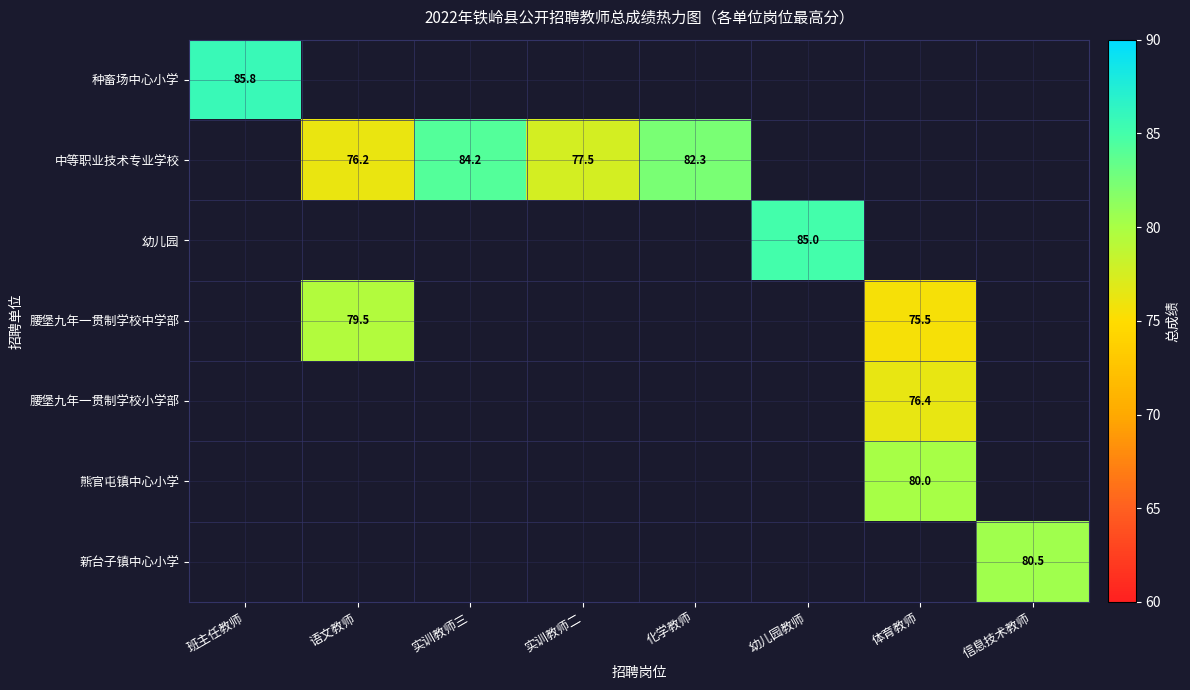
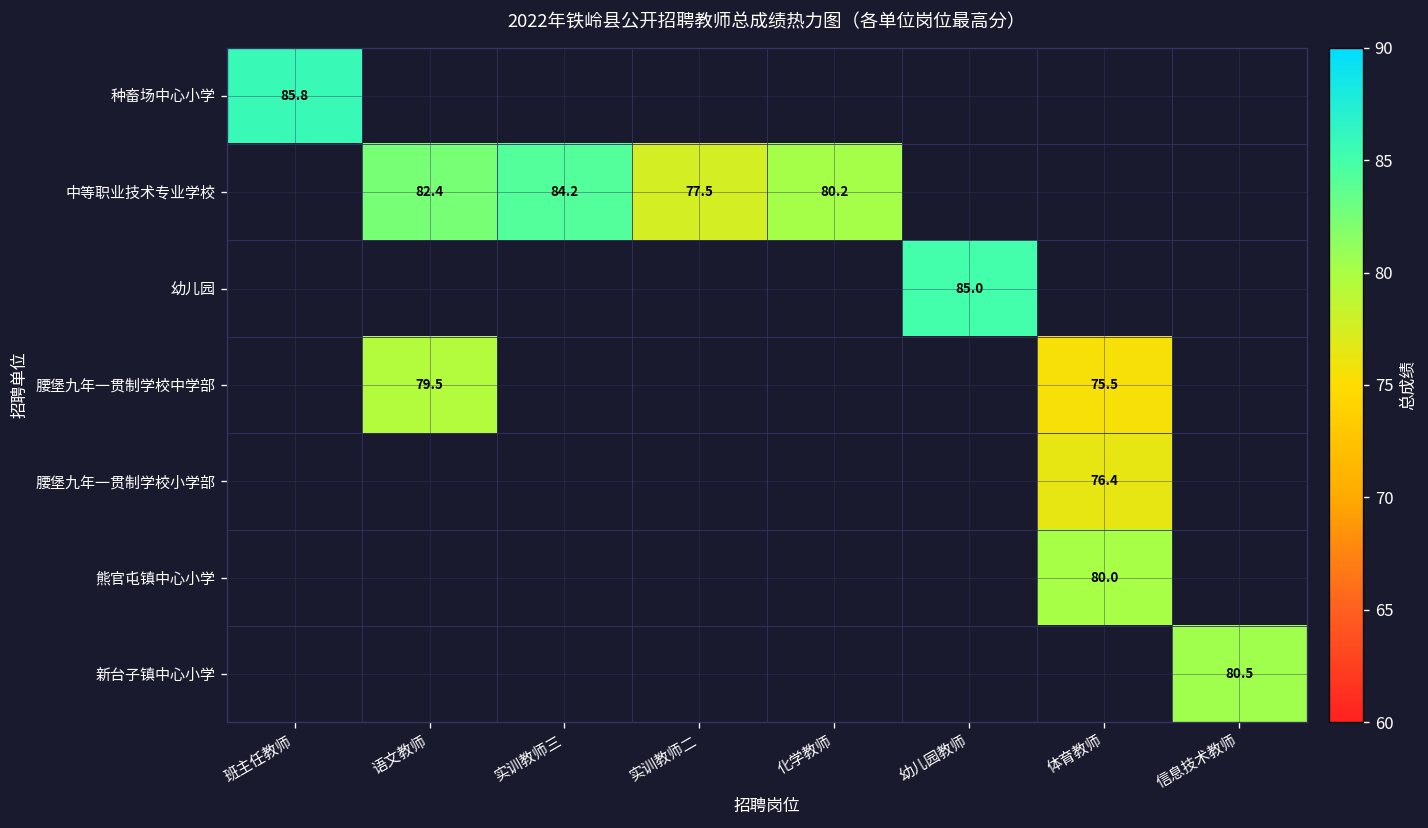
  {
    "种畜场中心小学": {
      "班主任教师": 85.8
    },
    "中等职业技术专业学校": {
-     "语文教师": 76.2,
+     "语文教师": 82.4,
      "实训教师三": 84.2,
      "实训教师二": 77.5,
-     "化学教师": 82.3
+     "化学教师": 80.2
    },
    "幼儿园": {
      "幼儿园教师": 85.0
    },
    "腰堡九年一贯制学校中学部": {
      "语文教师": 79.5,
      "体育教师": 75.5
    },
    "腰堡九年一贯制学校小学部": {
      "体育教师": 76.4
    },
    "熊官屯镇中心小学": {
      "体育教师": 80.0
    },
    "新台子镇中心小学": {
      "信息技术教师": 80.5
    }
  }
